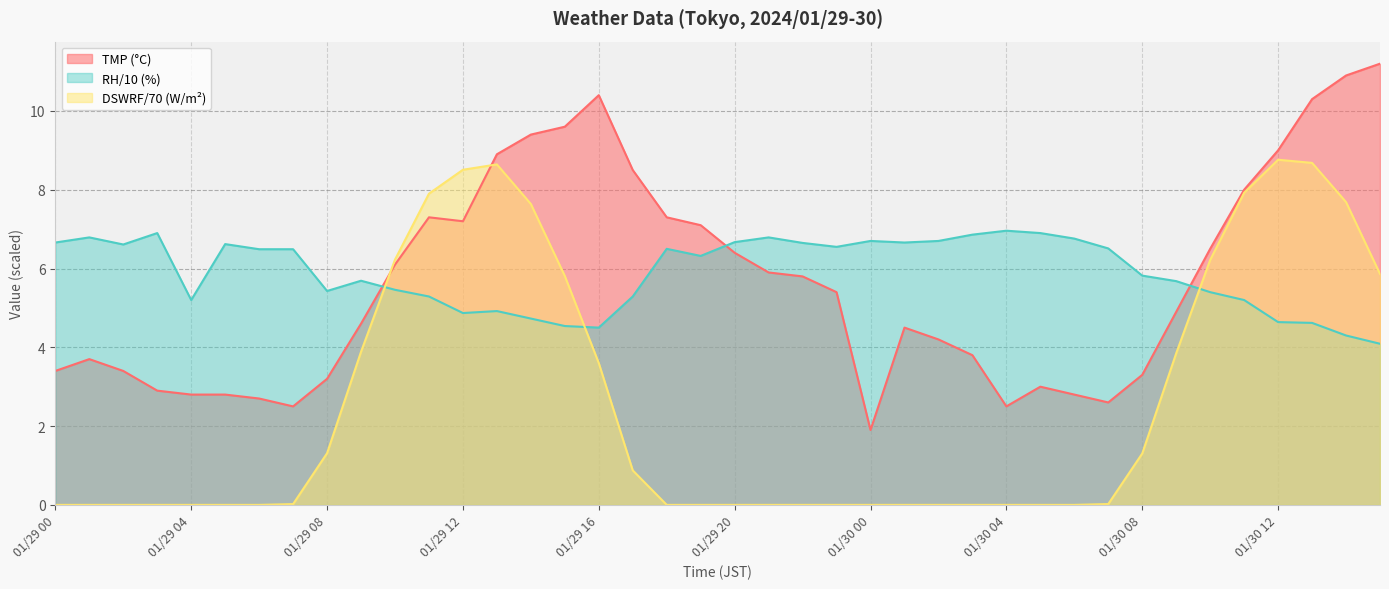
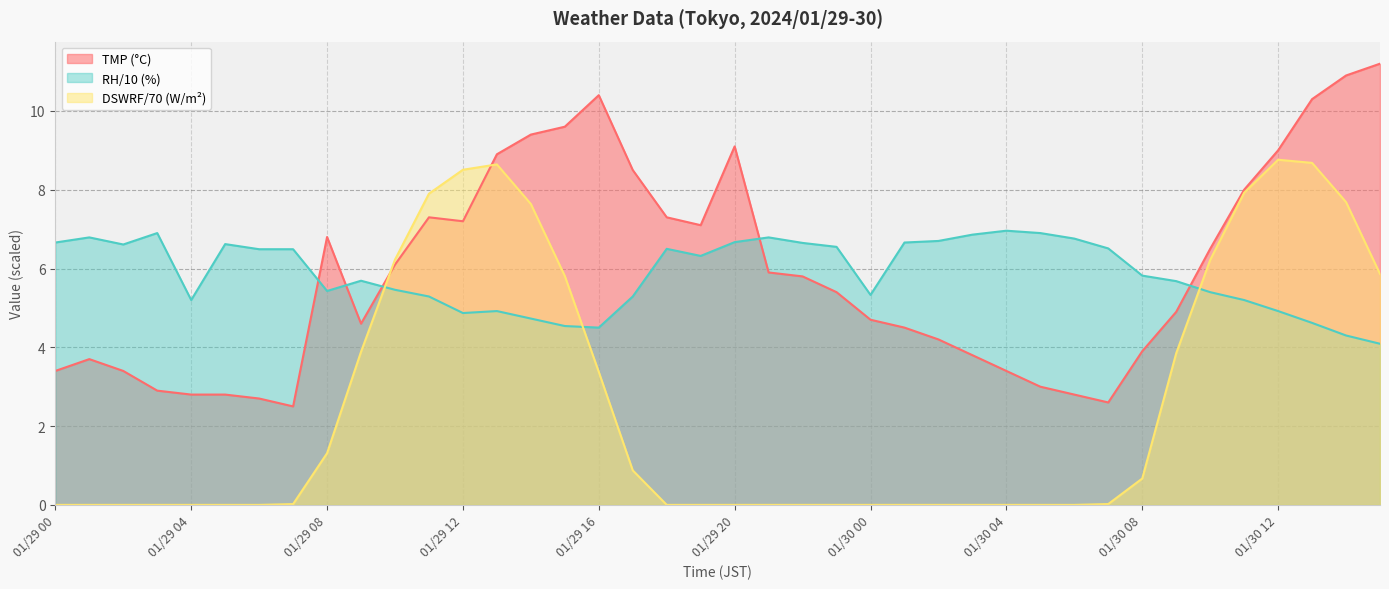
  {
    "TMP (°C)": {
      "01/29 00": 3.4,
      "01/29 04": 2.8,
-     "01/29 08": 3.2,
+     "01/29 08": 6.8,
      "01/29 12": 7.2,
      "01/29 16": 10.4,
-     "01/29 20": 6.4,
-     "01/30 00": 1.9,
-     "01/30 04": 2.5,
-     "01/30 08": 3.3,
+     "01/29 20": 9.1,
+     "01/30 00": 4.7,
+     "01/30 04": 3.4,
+     "01/30 08": 3.9,
      "01/30 12": 9.0
    },
    "RH/10 (%)": {
      "01/29 00": 6.7,
      "01/29 04": 5.2,
      "01/29 08": 5.4,
      "01/29 12": 4.9,
      "01/29 16": 4.5,
      "01/29 20": 6.7,
-     "01/30 00": 6.7,
+     "01/30 00": 5.3,
      "01/30 04": 7.0,
      "01/30 08": 5.8,
-     "01/30 12": 4.6
+     "01/30 12": 4.9
    },
    "DSWRF/70 (W/m²)": {
      "01/29 00": 0.0,
      "01/29 04": 0.0,
      "01/29 08": 1.3,
      "01/29 12": 8.5,
-     "01/29 16": 3.6,
+     "01/29 16": 3.4,
      "01/29 20": 0.0,
      "01/30 00": 0.0,
      "01/30 04": 0.0,
-     "01/30 08": 1.3,
+     "01/30 08": 0.7,
      "01/30 12": 8.8
    }
  }
